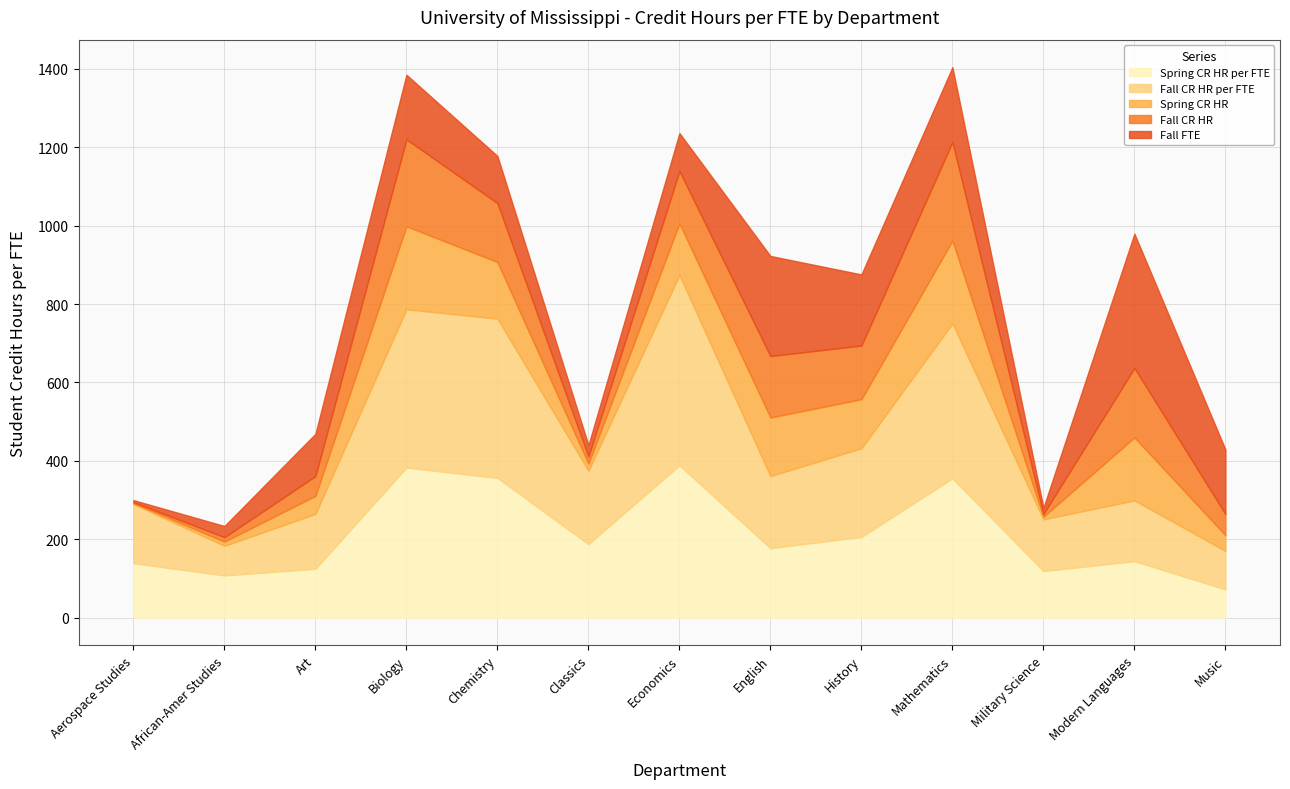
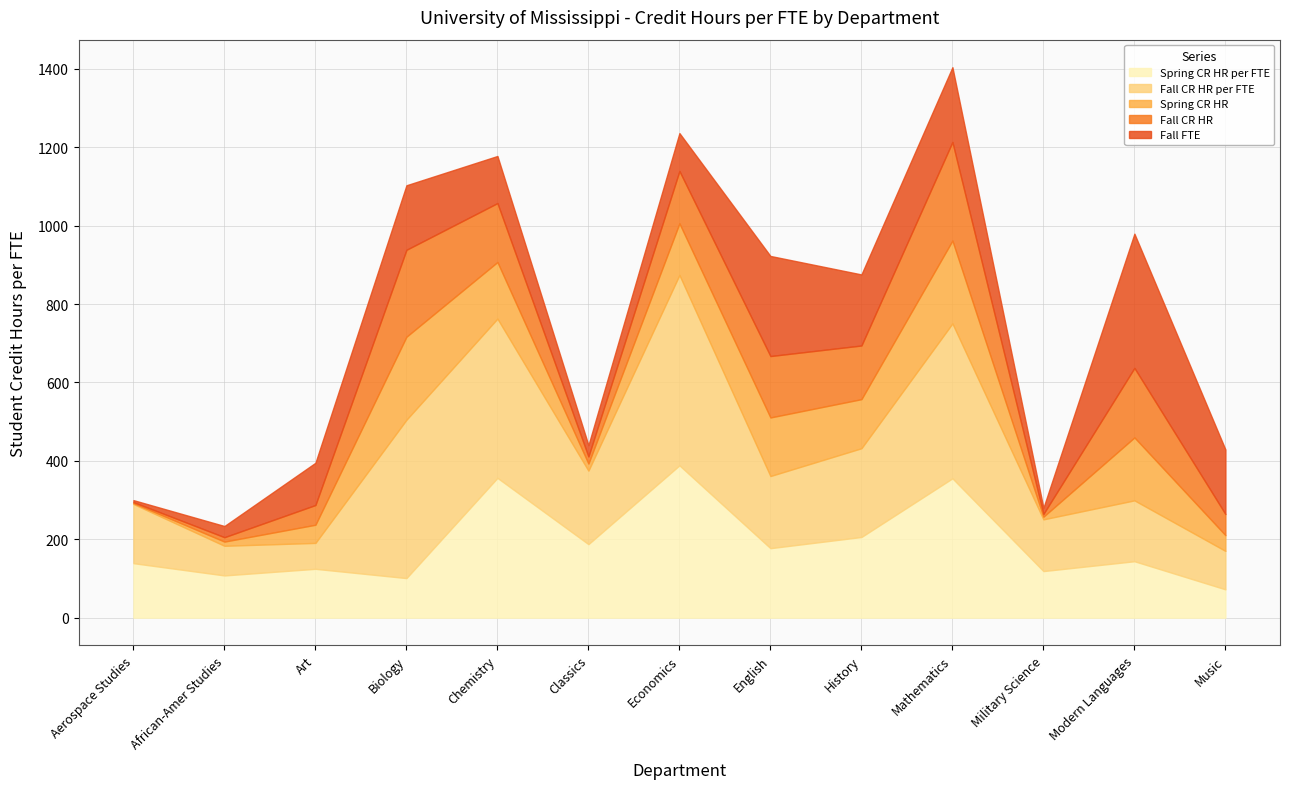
  {
    "Spring CR HR per FTE": {
      "Aerospace Studies": 140,
      "African-Amer Studies": 110,
      "Art": 120,
-     "Biology": 380,
+     "Biology": 100,
      "Chemistry": 360,
      "Classics": 190,
      "Economics": 390,
      "English": 180,
      "History": 210,
      "Mathematics": 360,
      "Military Science": 120,
      "Modern Languages": 140,
      "Music": 70
    },
    "Fall CR HR per FTE": {
      "African-Amer Studies": 80,
-     "Art": 140,
+     "Art": 70,
      "Biology": 400,
      "Chemistry": 410,
      "Classics": 190,
      "Economics": 490,
      "English": 180,
      "History": 230,
      "Mathematics": 400,
      "Military Science": 130,
      "Modern Languages": 160,
      "Music": 100
    },
    "Spring CR HR": {
      "African-Amer Studies": 10,
      "Art": 50,
      "Biology": 210,
      "Chemistry": 140,
      "Classics": 20,
      "Economics": 130,
      "English": 150,
      "History": 130,
      "Mathematics": 210,
      "Military Science": 10,
      "Modern Languages": 160,
      "Music": 40
    }
  }
